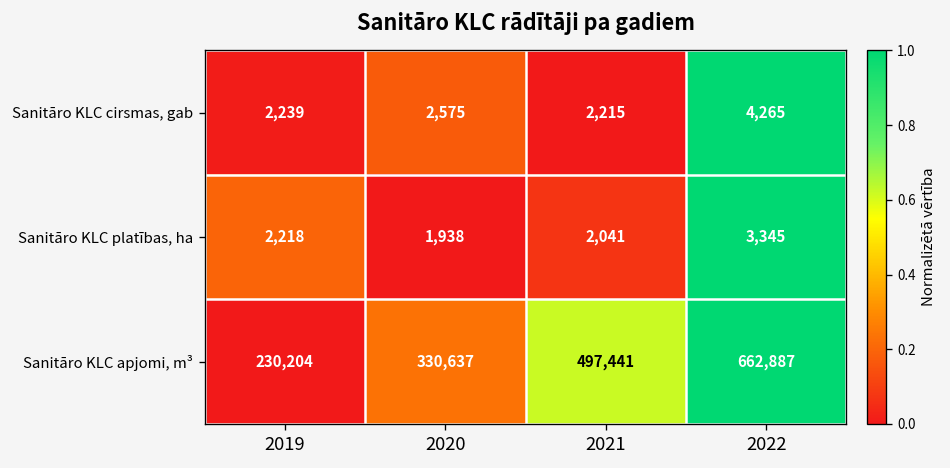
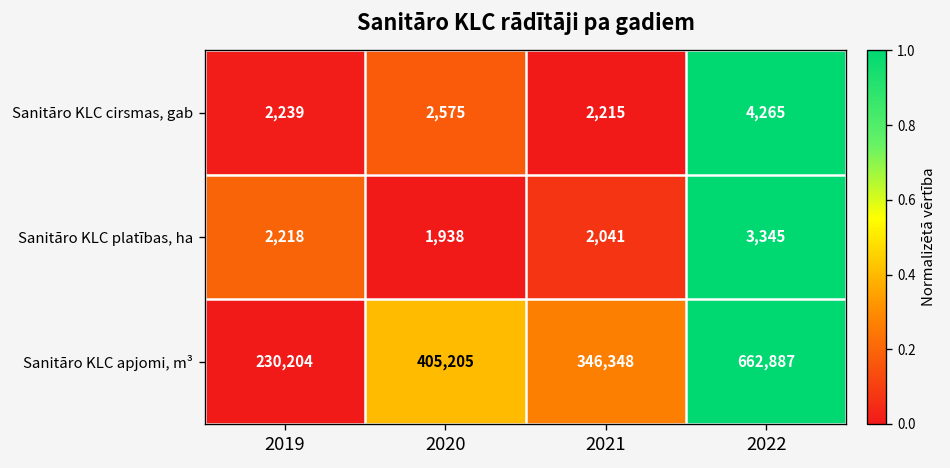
  {
    "Sanitāro KLC cirsmas, gab": {
      "2019": "2,239",
      "2020": "2,575",
      "2021": "2,215",
      "2022": "4,265"
    },
    "Sanitāro KLC platības, ha": {
      "2019": "2,218",
      "2020": "1,938",
      "2021": "2,041",
      "2022": "3,345"
    },
    "Sanitāro KLC apjomi, m³": {
      "2019": "230,204",
-     "2020": "330,637",
-     "2021": "497,441",
+     "2020": "405,205",
+     "2021": "346,348",
      "2022": "662,887"
    }
  }
